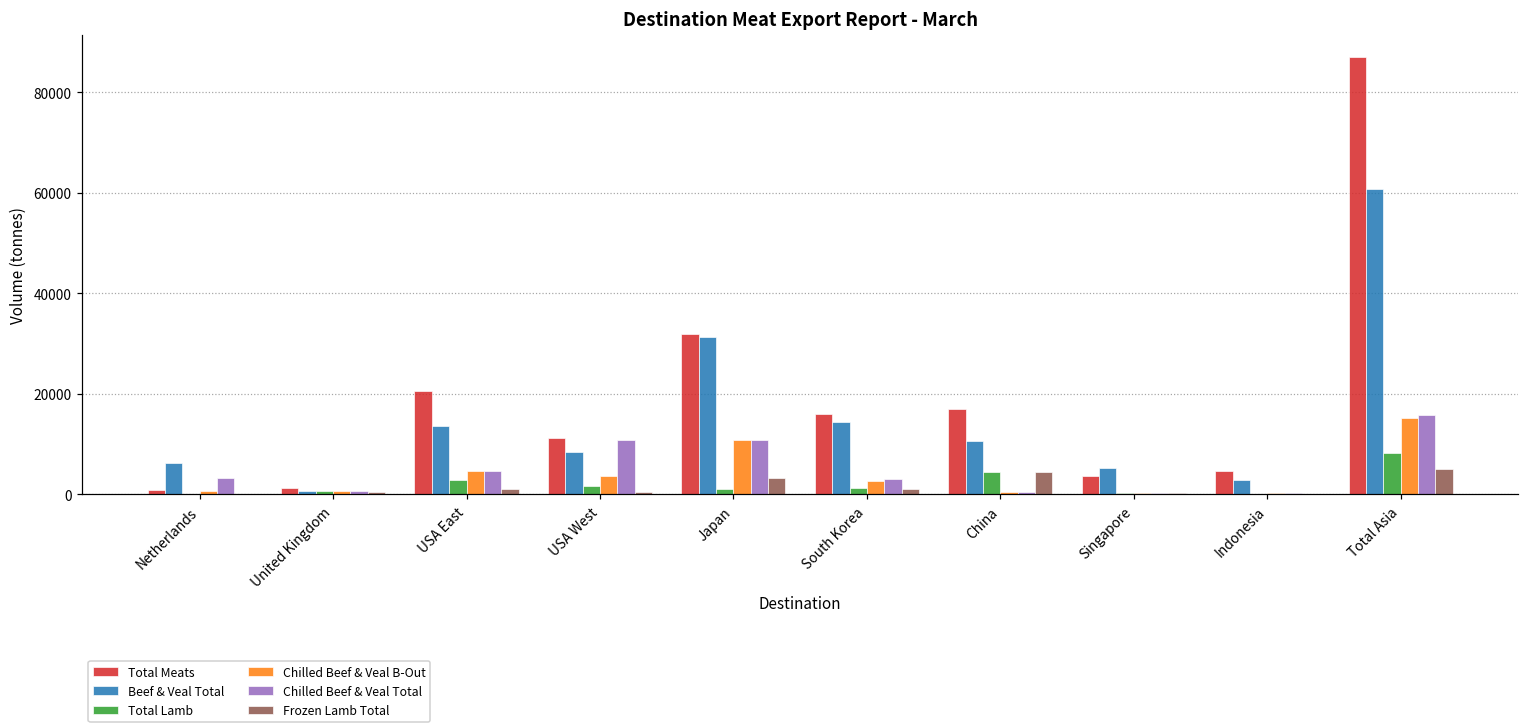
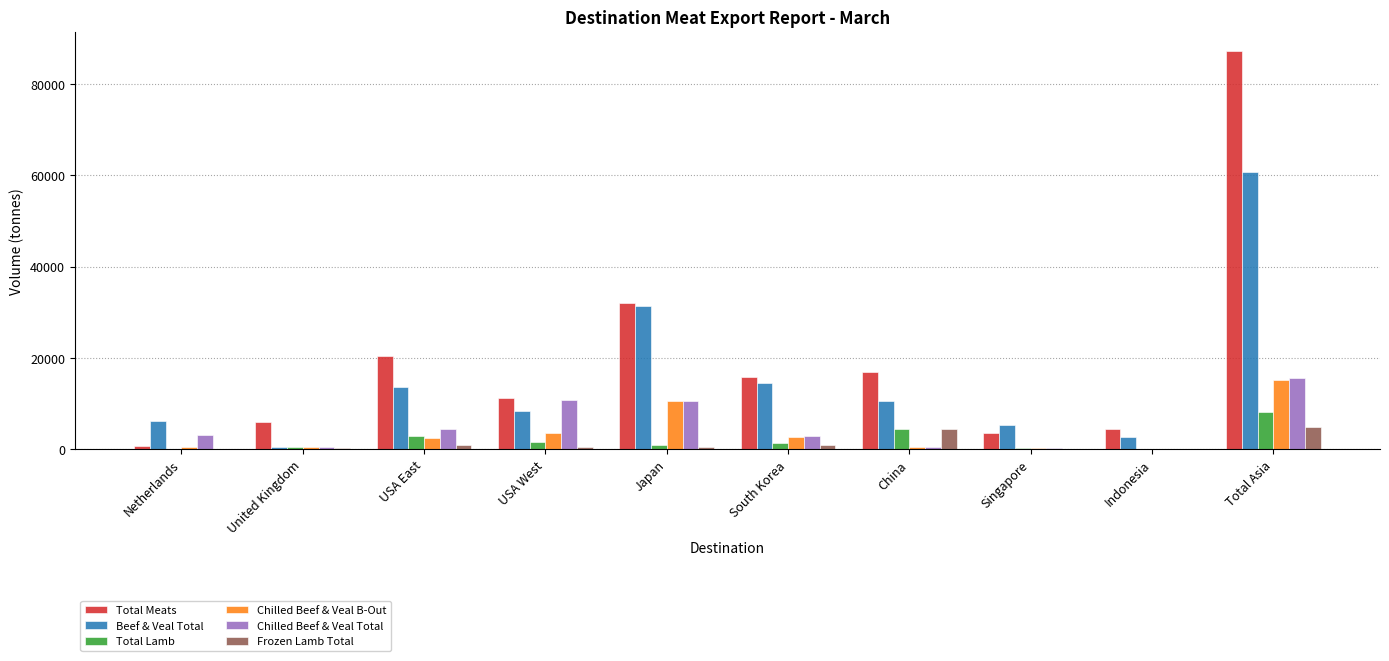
  {
    "Total Meats": {
      "Netherlands": 1000,
-     "United Kingdom": 1000,
+     "United Kingdom": 6000,
      "USA East": 20000,
      "USA West": 11000,
      "Japan": 32000,
      "South Korea": 16000,
      "China": 17000,
      "Singapore": 4000,
      "Indonesia": 5000,
      "Total Asia": 87000
    },
    "Beef & Veal Total": {
      "Netherlands": 6000,
      "United Kingdom": 1000,
      "USA East": 14000,
      "USA West": 8000,
      "Japan": 31000,
      "South Korea": 14000,
      "China": 11000,
      "Singapore": 5000,
      "Indonesia": 3000,
      "Total Asia": 61000
    },
    "Total Lamb": {
      "USA East": 3000,
      "USA West": 2000,
      "Japan": 1000,
      "South Korea": 1000,
      "China": 4000,
      "Total Asia": 8000
    },
    "Chilled Beef & Veal B-Out": {
      "Netherlands": 1000,
      "United Kingdom": 1000,
-     "USA East": 4000,
+     "USA East": 2000,
      "USA West": 4000,
      "Japan": 11000,
      "South Korea": 3000,
      "Total Asia": 15000
    },
    "Chilled Beef & Veal Total": {
      "Netherlands": 3000,
      "United Kingdom": 1000,
      "USA East": 5000,
      "USA West": 11000,
      "Japan": 11000,
      "South Korea": 3000,
      "Total Asia": 16000
    },
    "Frozen Lamb Total": {
      "USA East": 1000,
-     "Japan": 3000,
+     "Japan": 0,
      "South Korea": 1000,
      "China": 4000,
      "Total Asia": 5000
    }
  }
